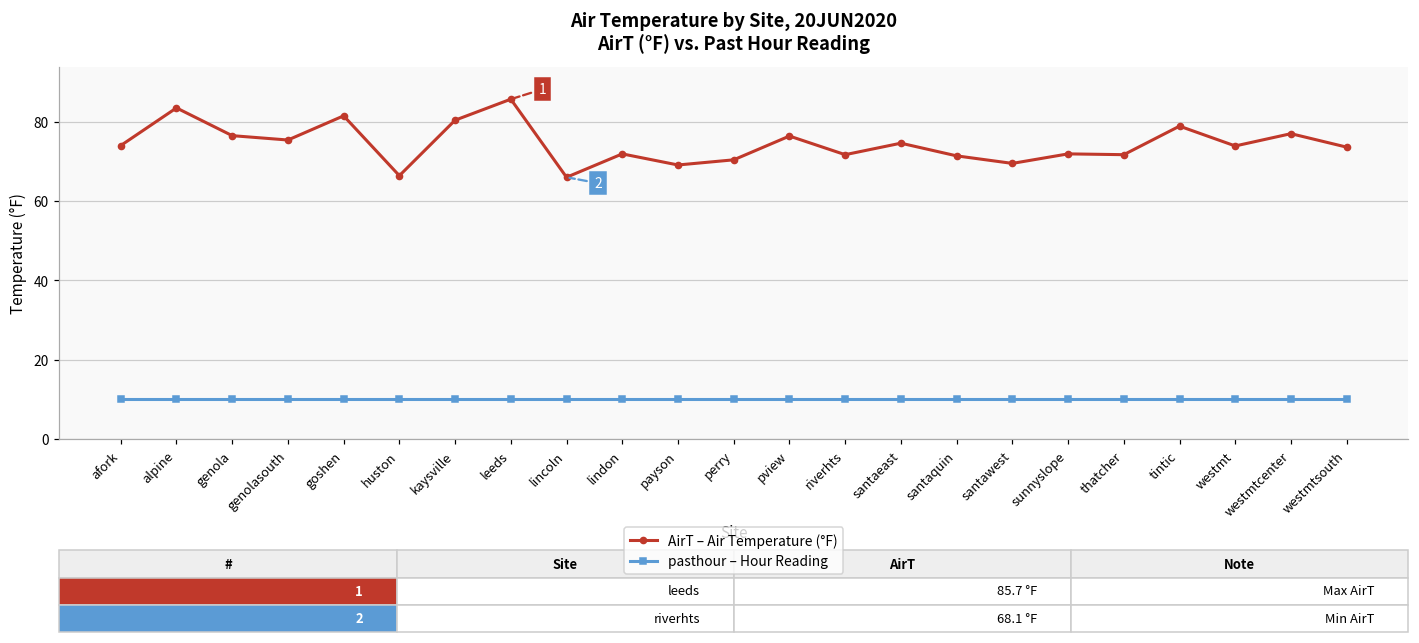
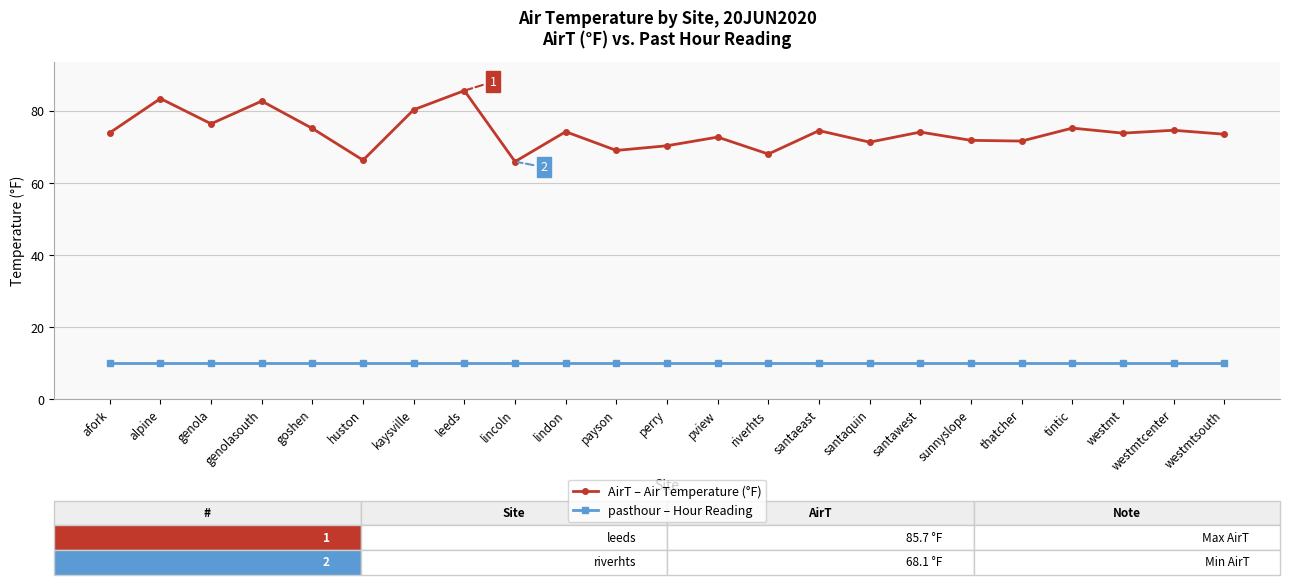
  {
    "AirT – Air Temperature (°F)": {
      "afork": 74,
      "alpine": 84,
      "genola": 77,
-     "genolasouth": 75,
-     "goshen": 82,
+     "genolasouth": 83,
+     "goshen": 75,
      "huston": 66,
      "kaysville": 80,
      "leeds": 86,
      "lincoln": 66,
-     "lindon": 72,
+     "lindon": 74,
      "payson": 69,
      "perry": 70,
-     "pview": 76,
-     "riverhts": 72,
+     "pview": 73,
+     "riverhts": 68,
      "santaeast": 75,
      "santaquin": 71,
-     "santawest": 70,
+     "santawest": 74,
      "sunnyslope": 72,
      "thatcher": 72,
-     "tintic": 79,
+     "tintic": 75,
      "westmt": 74,
-     "westmtcenter": 77,
+     "westmtcenter": 75,
      "westmtsouth": 74
    },
    "pasthour – Hour Reading": {
      "afork": 10,
      "alpine": 10,
      "genola": 10,
      "genolasouth": 10,
      "goshen": 10,
      "huston": 10,
      "kaysville": 10,
      "leeds": 10,
      "lincoln": 10,
      "lindon": 10,
      "payson": 10,
      "perry": 10,
      "pview": 10,
      "riverhts": 10,
      "santaeast": 10,
      "santaquin": 10,
      "santawest": 10,
      "sunnyslope": 10,
      "thatcher": 10,
      "tintic": 10,
      "westmt": 10,
      "westmtcenter": 10,
      "westmtsouth": 10
    }
  }
